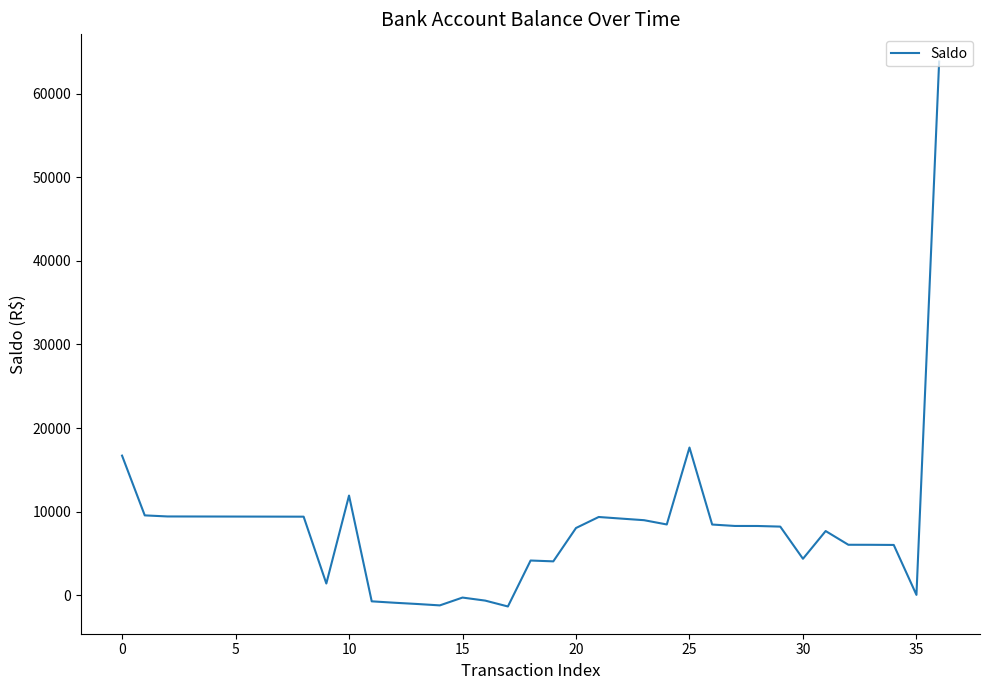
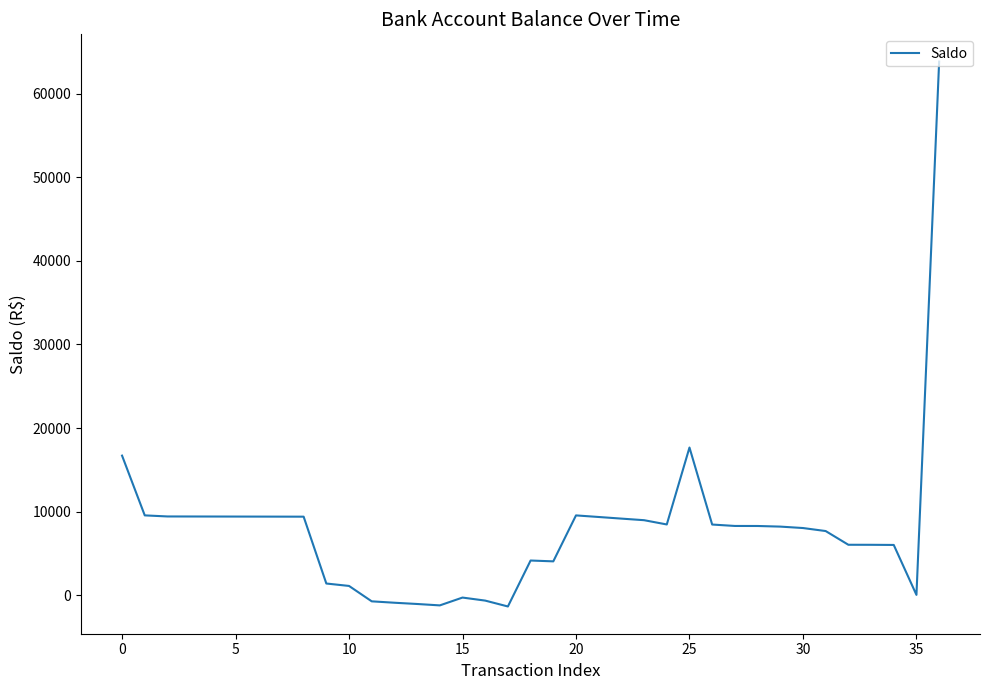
  {
    "0": 17000,
    "5": 9000,
-   "10": 12000,
+   "10": 1000,
    "15": 0,
-   "20": 8000,
+   "20": 10000,
    "25": 18000,
-   "30": 4000,
+   "30": 8000,
    "35": 0
  }
